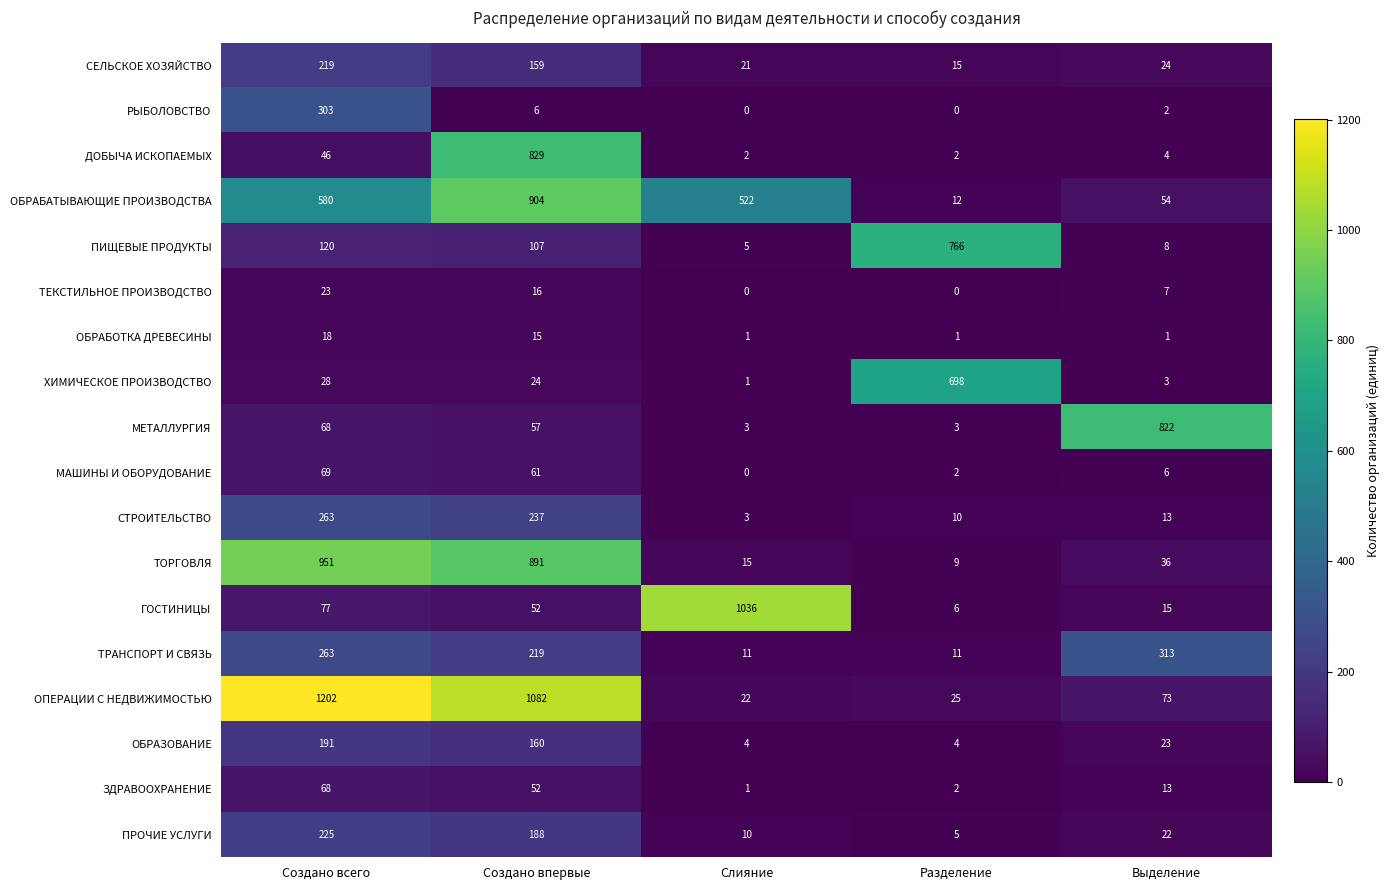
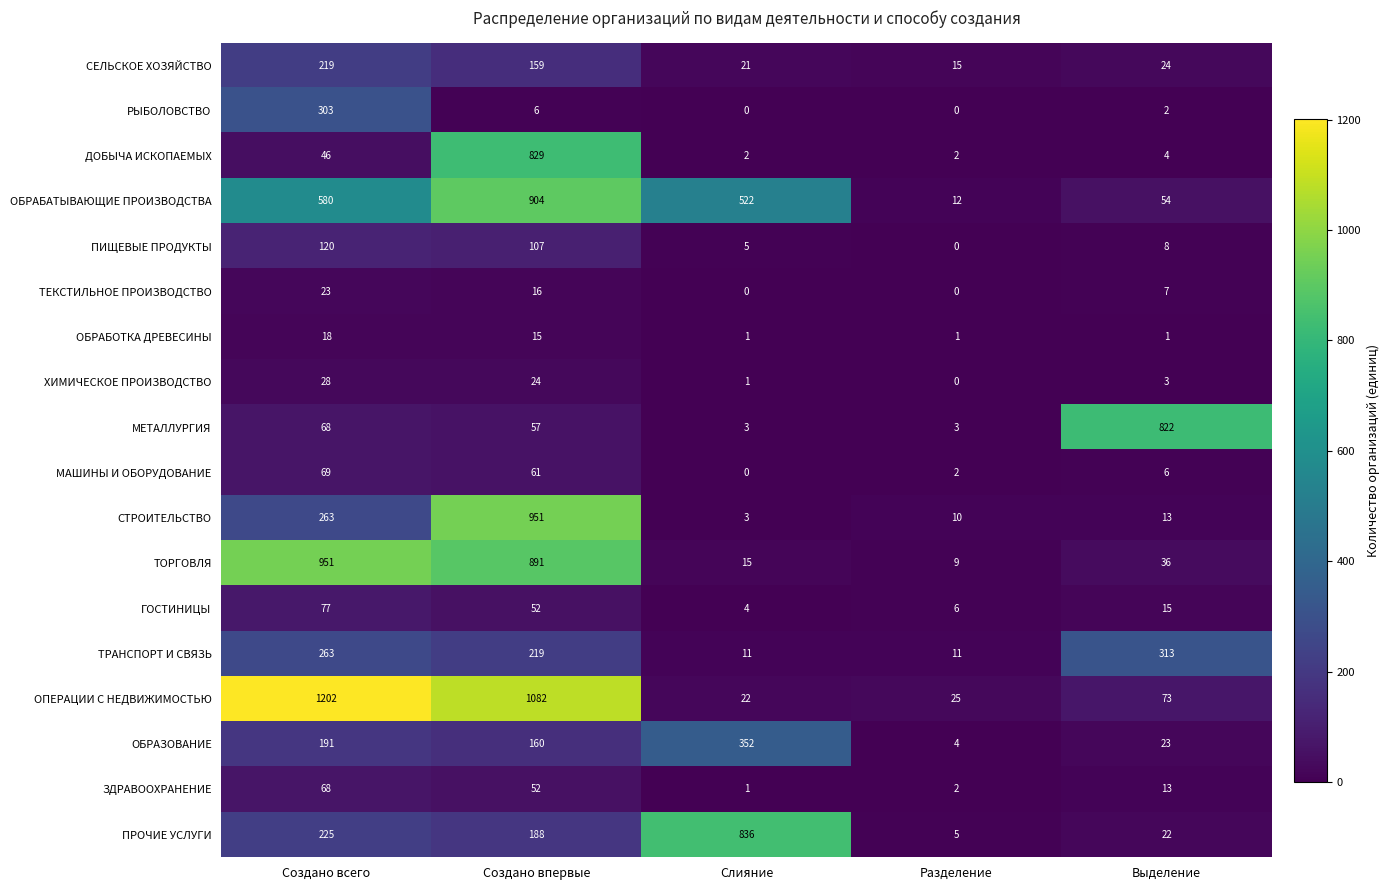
  {
    "СЕЛЬСКОЕ ХОЗЯЙСТВО": {
      "Создано всего": 219,
      "Создано впервые": 159,
      "Слияние": 21,
      "Разделение": 15,
      "Выделение": 24
    },
    "РЫБОЛОВСТВО": {
      "Создано всего": 303,
      "Создано впервые": 6,
      "Слияние": 0,
      "Разделение": 0,
      "Выделение": 2
    },
    "ДОБЫЧА ИСКОПАЕМЫХ": {
      "Создано всего": 46,
      "Создано впервые": 829,
      "Слияние": 2,
      "Разделение": 2,
      "Выделение": 4
    },
    "ОБРАБАТЫВАЮЩИЕ ПРОИЗВОДСТВА": {
      "Создано всего": 580,
      "Создано впервые": 904,
      "Слияние": 522,
      "Разделение": 12,
      "Выделение": 54
    },
    "ПИЩЕВЫЕ ПРОДУКТЫ": {
      "Создано всего": 120,
      "Создано впервые": 107,
      "Слияние": 5,
-     "Разделение": 766,
+     "Разделение": 0,
      "Выделение": 8
    },
    "ТЕКСТИЛЬНОЕ ПРОИЗВОДСТВО": {
      "Создано всего": 23,
      "Создано впервые": 16,
      "Слияние": 0,
      "Разделение": 0,
      "Выделение": 7
    },
    "ОБРАБОТКА ДРЕВЕСИНЫ": {
      "Создано всего": 18,
      "Создано впервые": 15,
      "Слияние": 1,
      "Разделение": 1,
      "Выделение": 1
    },
    "ХИМИЧЕСКОЕ ПРОИЗВОДСТВО": {
      "Создано всего": 28,
      "Создано впервые": 24,
      "Слияние": 1,
-     "Разделение": 698,
+     "Разделение": 0,
      "Выделение": 3
    },
    "МЕТАЛЛУРГИЯ": {
      "Создано всего": 68,
      "Создано впервые": 57,
      "Слияние": 3,
      "Разделение": 3,
      "Выделение": 822
    },
    "МАШИНЫ И ОБОРУДОВАНИЕ": {
      "Создано всего": 69,
      "Создано впервые": 61,
      "Слияние": 0,
      "Разделение": 2,
      "Выделение": 6
    },
    "СТРОИТЕЛЬСТВО": {
      "Создано всего": 263,
-     "Создано впервые": 237,
+     "Создано впервые": 951,
      "Слияние": 3,
      "Разделение": 10,
      "Выделение": 13
    },
    "ТОРГОВЛЯ": {
      "Создано всего": 951,
      "Создано впервые": 891,
      "Слияние": 15,
      "Разделение": 9,
      "Выделение": 36
    },
    "ГОСТИНИЦЫ": {
      "Создано всего": 77,
      "Создано впервые": 52,
-     "Слияние": 1036,
+     "Слияние": 4,
      "Разделение": 6,
      "Выделение": 15
    },
    "ТРАНСПОРТ И СВЯЗЬ": {
      "Создано всего": 263,
      "Создано впервые": 219,
      "Слияние": 11,
      "Разделение": 11,
      "Выделение": 313
    },
    "ОПЕРАЦИИ С НЕДВИЖИМОСТЬЮ": {
      "Создано всего": 1202,
      "Создано впервые": 1082,
      "Слияние": 22,
      "Разделение": 25,
      "Выделение": 73
    },
    "ОБРАЗОВАНИЕ": {
      "Создано всего": 191,
      "Создано впервые": 160,
-     "Слияние": 4,
+     "Слияние": 352,
      "Разделение": 4,
      "Выделение": 23
    },
    "ЗДРАВООХРАНЕНИЕ": {
      "Создано всего": 68,
      "Создано впервые": 52,
      "Слияние": 1,
      "Разделение": 2,
      "Выделение": 13
    },
    "ПРОЧИЕ УСЛУГИ": {
      "Создано всего": 225,
      "Создано впервые": 188,
-     "Слияние": 10,
+     "Слияние": 836,
      "Разделение": 5,
      "Выделение": 22
    }
  }
